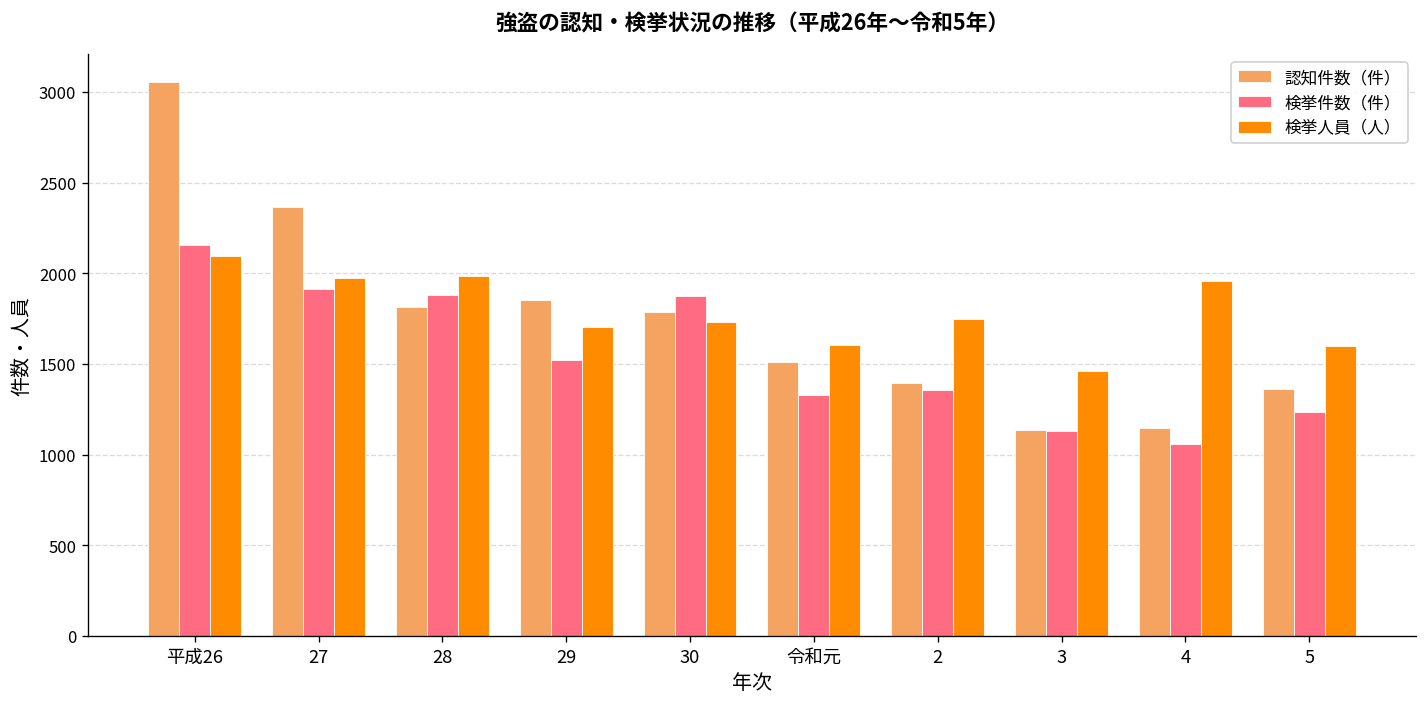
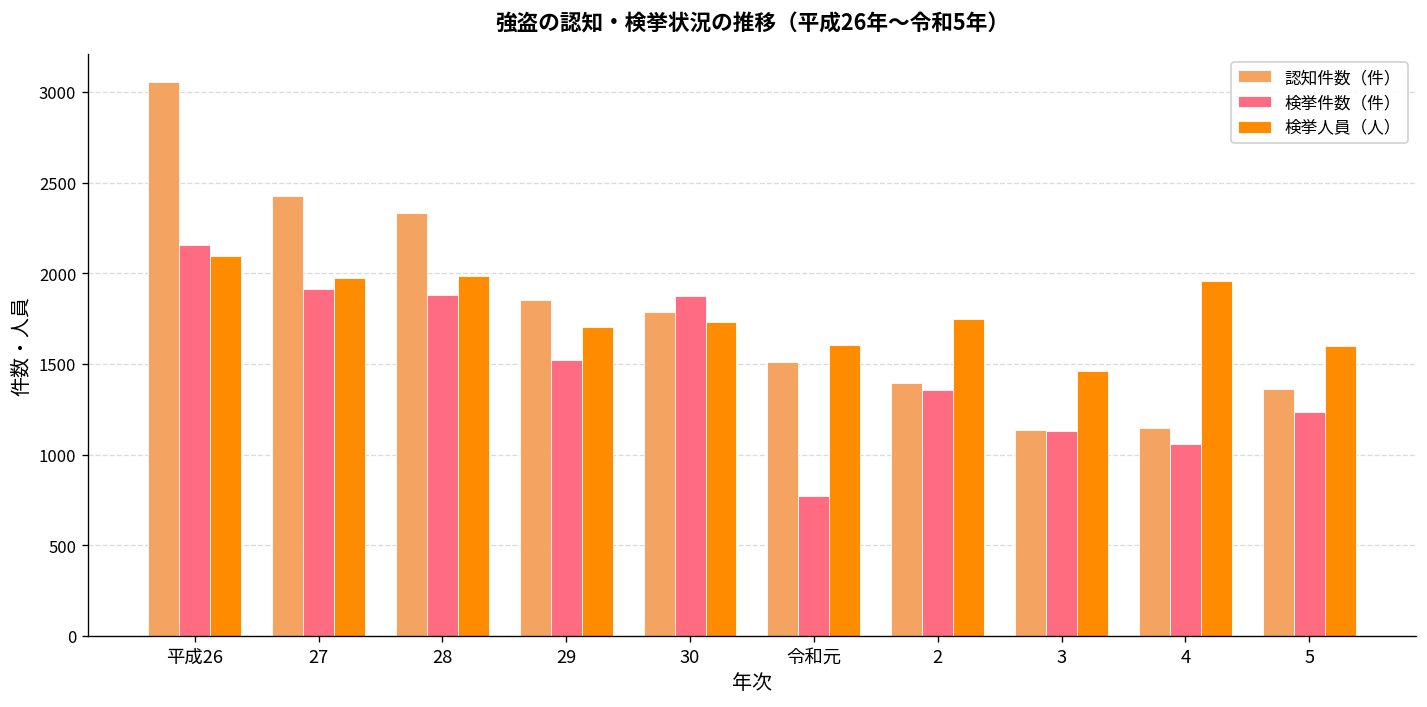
  {
    "認知件数（件）": {
      "平成26": 3060,
-     "27": 2360,
-     "28": 1810,
+     "27": 2430,
+     "28": 2330,
      "29": 1850,
      "30": 1790,
      "令和元": 1510,
      "2": 1400,
      "3": 1140,
      "4": 1150,
      "5": 1360
    },
    "検挙件数（件）": {
      "平成26": 2150,
      "27": 1920,
      "28": 1880,
      "29": 1520,
      "30": 1870,
-     "令和元": 1330,
+     "令和元": 770,
      "2": 1360,
      "3": 1130,
      "4": 1060,
      "5": 1230
    },
    "検挙人員（人）": {
      "平成26": 2100,
      "27": 1970,
      "28": 1980,
      "29": 1700,
      "30": 1730,
      "令和元": 1600,
      "2": 1750,
      "3": 1460,
      "4": 1960,
      "5": 1600
    }
  }
